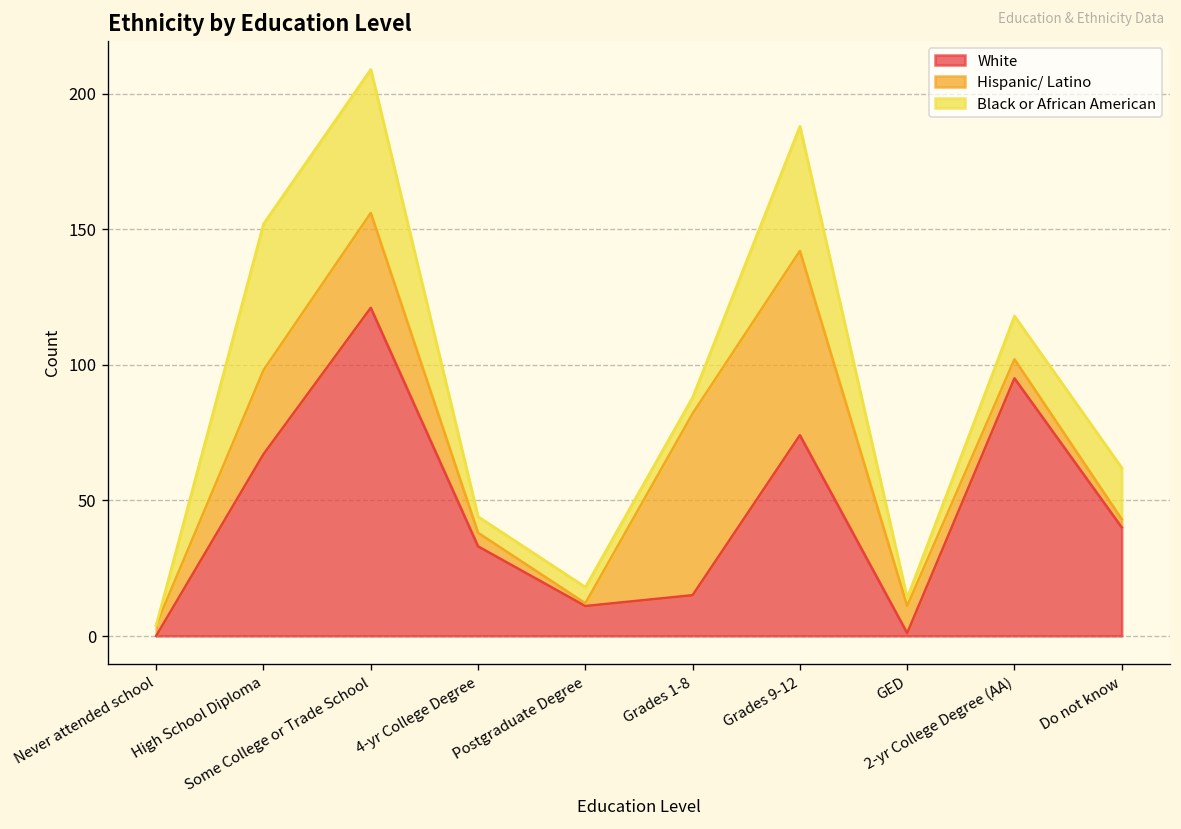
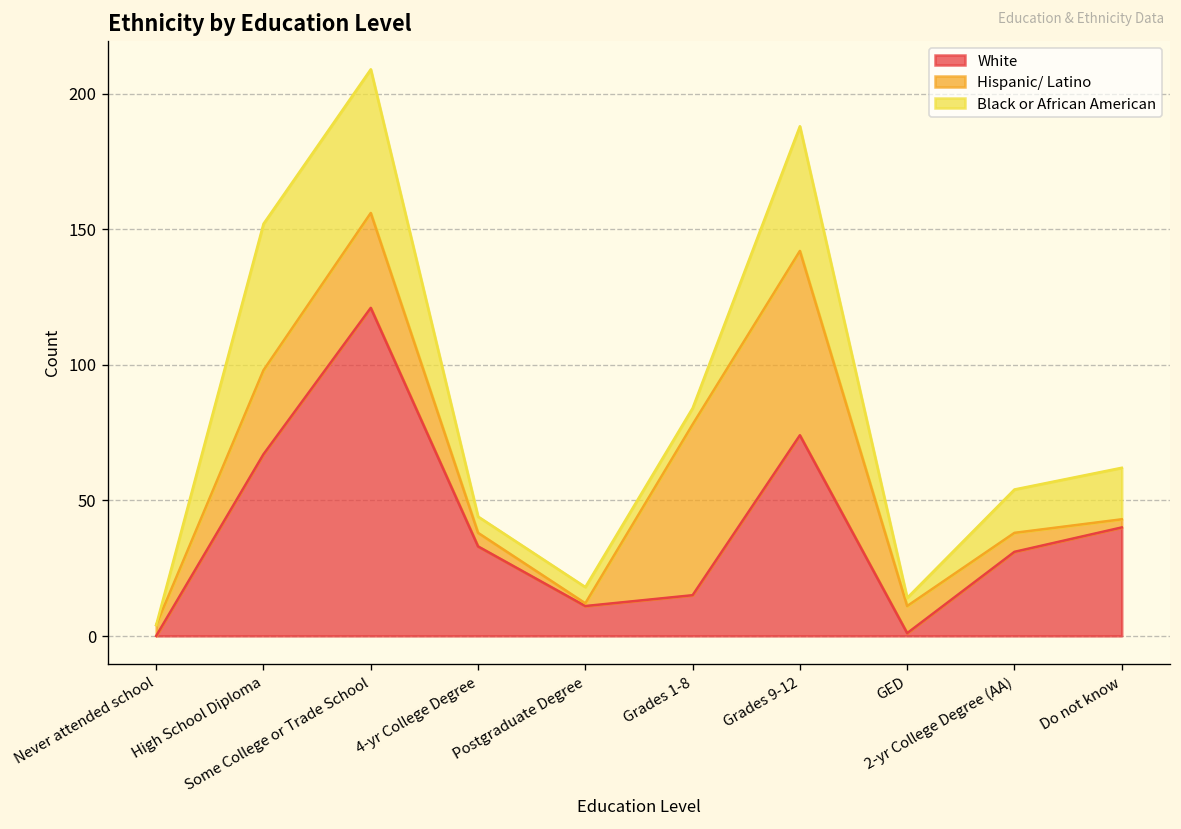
  {
    "White": {
      "Never attended school": 0,
      "High School Diploma": 67,
      "Some College or Trade School": 121,
      "4-yr College Degree": 33,
      "Grades 1-8": 15,
      "Grades 9-12": 74,
      "GED": 1,
-     "2-yr College Degree (AA)": 95,
+     "2-yr College Degree (AA)": 31,
      "Do not know": 40
    },
    "Hispanic/ Latino": {
      "High School Diploma": 31,
      "Some College or Trade School": 35,
      "4-yr College Degree": 5,
-     "Grades 1-8": 67,
+     "Grades 1-8": 63,
      "Grades 9-12": 68,
      "GED": 10,
      "2-yr College Degree (AA)": 7,
      "Do not know": 3
    },
    "Black or African American": {
      "High School Diploma": 54,
      "Some College or Trade School": 53,
      "4-yr College Degree": 6,
      "Postgraduate Degree": 6,
      "Grades 1-8": 6,
      "Grades 9-12": 46,
      "GED": 3,
      "2-yr College Degree (AA)": 16,
      "Do not know": 19
    }
  }
